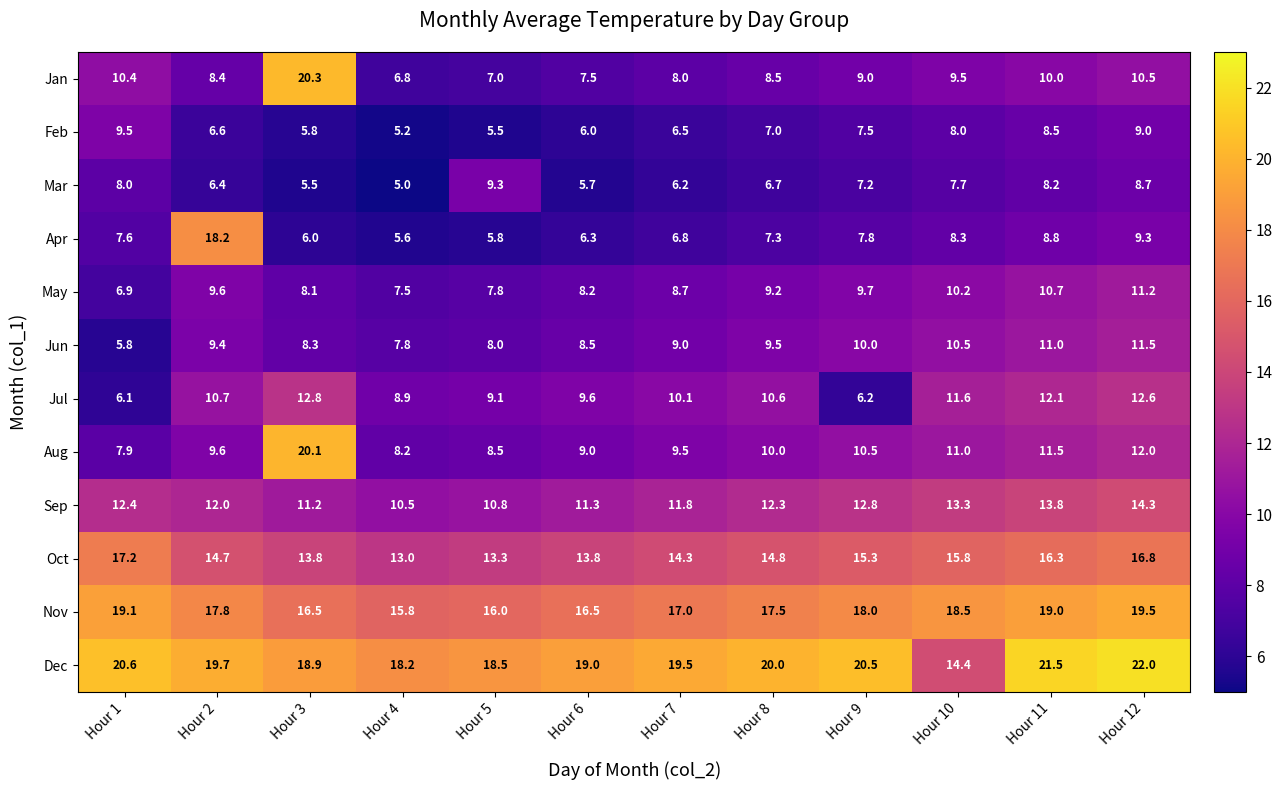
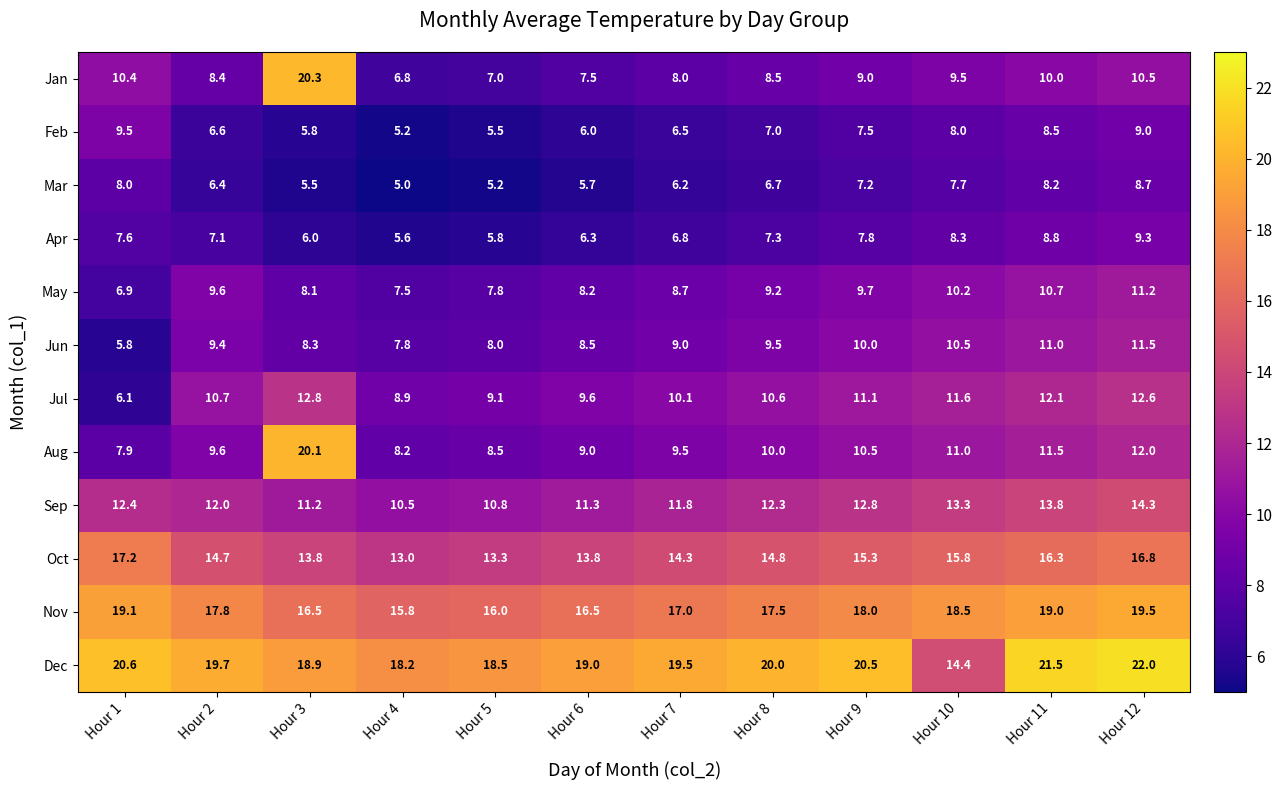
  {
    "Jan": {
      "Hour 1": 10.4,
      "Hour 2": 8.4,
      "Hour 3": 20.3,
      "Hour 4": 6.8,
      "Hour 5": 7.0,
      "Hour 6": 7.5,
      "Hour 7": 8.0,
      "Hour 8": 8.5,
      "Hour 9": 9.0,
      "Hour 10": 9.5,
      "Hour 11": 10.0,
      "Hour 12": 10.5
    },
    "Feb": {
      "Hour 1": 9.5,
      "Hour 2": 6.6,
      "Hour 3": 5.8,
      "Hour 4": 5.2,
      "Hour 5": 5.5,
      "Hour 6": 6.0,
      "Hour 7": 6.5,
      "Hour 8": 7.0,
      "Hour 9": 7.5,
      "Hour 10": 8.0,
      "Hour 11": 8.5,
      "Hour 12": 9.0
    },
    "Mar": {
      "Hour 1": 8.0,
      "Hour 2": 6.4,
      "Hour 3": 5.5,
      "Hour 4": 5.0,
-     "Hour 5": 9.3,
+     "Hour 5": 5.2,
      "Hour 6": 5.7,
      "Hour 7": 6.2,
      "Hour 8": 6.7,
      "Hour 9": 7.2,
      "Hour 10": 7.7,
      "Hour 11": 8.2,
      "Hour 12": 8.7
    },
    "Apr": {
      "Hour 1": 7.6,
-     "Hour 2": 18.2,
+     "Hour 2": 7.1,
      "Hour 3": 6.0,
      "Hour 4": 5.6,
      "Hour 5": 5.8,
      "Hour 6": 6.3,
      "Hour 7": 6.8,
      "Hour 8": 7.3,
      "Hour 9": 7.8,
      "Hour 10": 8.3,
      "Hour 11": 8.8,
      "Hour 12": 9.3
    },
    "May": {
      "Hour 1": 6.9,
      "Hour 2": 9.6,
      "Hour 3": 8.1,
      "Hour 4": 7.5,
      "Hour 5": 7.8,
      "Hour 6": 8.2,
      "Hour 7": 8.7,
      "Hour 8": 9.2,
      "Hour 9": 9.7,
      "Hour 10": 10.2,
      "Hour 11": 10.7,
      "Hour 12": 11.2
    },
    "Jun": {
      "Hour 1": 5.8,
      "Hour 2": 9.4,
      "Hour 3": 8.3,
      "Hour 4": 7.8,
      "Hour 5": 8.0,
      "Hour 6": 8.5,
      "Hour 7": 9.0,
      "Hour 8": 9.5,
      "Hour 9": 10.0,
      "Hour 10": 10.5,
      "Hour 11": 11.0,
      "Hour 12": 11.5
    },
    "Jul": {
      "Hour 1": 6.1,
      "Hour 2": 10.7,
      "Hour 3": 12.8,
      "Hour 4": 8.9,
      "Hour 5": 9.1,
      "Hour 6": 9.6,
      "Hour 7": 10.1,
      "Hour 8": 10.6,
-     "Hour 9": 6.2,
+     "Hour 9": 11.1,
      "Hour 10": 11.6,
      "Hour 11": 12.1,
      "Hour 12": 12.6
    },
    "Aug": {
      "Hour 1": 7.9,
      "Hour 2": 9.6,
      "Hour 3": 20.1,
      "Hour 4": 8.2,
      "Hour 5": 8.5,
      "Hour 6": 9.0,
      "Hour 7": 9.5,
      "Hour 8": 10.0,
      "Hour 9": 10.5,
      "Hour 10": 11.0,
      "Hour 11": 11.5,
      "Hour 12": 12.0
    },
    "Sep": {
      "Hour 1": 12.4,
      "Hour 2": 12.0,
      "Hour 3": 11.2,
      "Hour 4": 10.5,
      "Hour 5": 10.8,
      "Hour 6": 11.3,
      "Hour 7": 11.8,
      "Hour 8": 12.3,
      "Hour 9": 12.8,
      "Hour 10": 13.3,
      "Hour 11": 13.8,
      "Hour 12": 14.3
    },
    "Oct": {
      "Hour 1": 17.2,
      "Hour 2": 14.7,
      "Hour 3": 13.8,
      "Hour 4": 13.0,
      "Hour 5": 13.3,
      "Hour 6": 13.8,
      "Hour 7": 14.3,
      "Hour 8": 14.8,
      "Hour 9": 15.3,
      "Hour 10": 15.8,
      "Hour 11": 16.3,
      "Hour 12": 16.8
    },
    "Nov": {
      "Hour 1": 19.1,
      "Hour 2": 17.8,
      "Hour 3": 16.5,
      "Hour 4": 15.8,
      "Hour 5": 16.0,
      "Hour 6": 16.5,
      "Hour 7": 17.0,
      "Hour 8": 17.5,
      "Hour 9": 18.0,
      "Hour 10": 18.5,
      "Hour 11": 19.0,
      "Hour 12": 19.5
    },
    "Dec": {
      "Hour 1": 20.6,
      "Hour 2": 19.7,
      "Hour 3": 18.9,
      "Hour 4": 18.2,
      "Hour 5": 18.5,
      "Hour 6": 19.0,
      "Hour 7": 19.5,
      "Hour 8": 20.0,
      "Hour 9": 20.5,
      "Hour 10": 14.4,
      "Hour 11": 21.5,
      "Hour 12": 22.0
    }
  }
